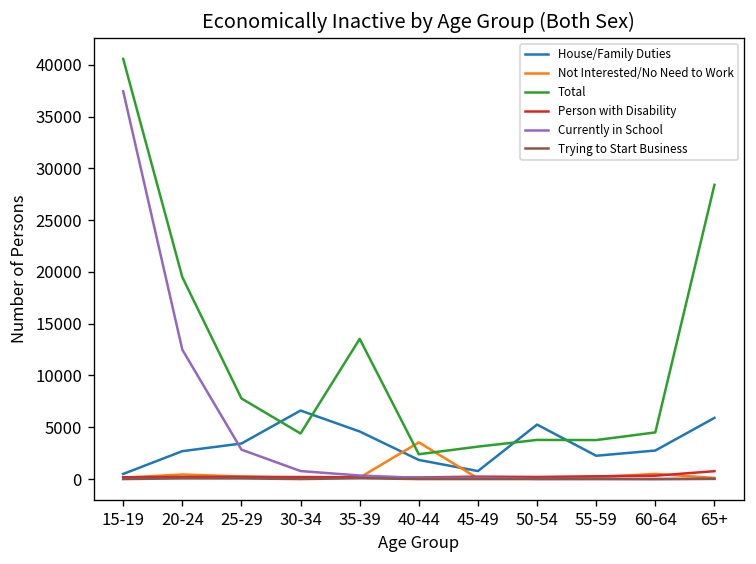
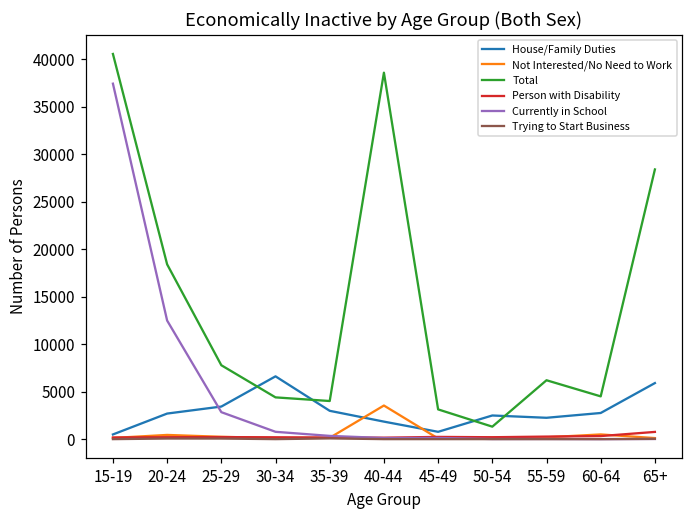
  {
    "House/Family Duties": {
      "15-19": 0,
      "20-24": 3000,
      "25-29": 3000,
      "30-34": 7000,
-     "35-39": 5000,
+     "35-39": 3000,
      "40-44": 2000,
      "45-49": 1000,
-     "50-54": 5000,
+     "50-54": 2000,
      "55-59": 2000,
      "60-64": 3000,
      "65+": 6000
    },
    "Not Interested/No Need to Work": {
      "40-44": 4000
    },
    "Total": {
      "15-19": 41000,
-     "20-24": 19000,
+     "20-24": 18000,
      "25-29": 8000,
      "30-34": 4000,
-     "35-39": 14000,
-     "40-44": 2000,
+     "35-39": 4000,
+     "40-44": 39000,
      "45-49": 3000,
-     "50-54": 4000,
-     "55-59": 4000,
+     "50-54": 1000,
+     "55-59": 6000,
      "60-64": 5000,
      "65+": 28000
    },
    "Person with Disability": {
      "65+": 1000
    },
    "Currently in School": {
      "15-19": 37000,
      "20-24": 12000,
      "25-29": 3000,
      "30-34": 1000
    }
  }
